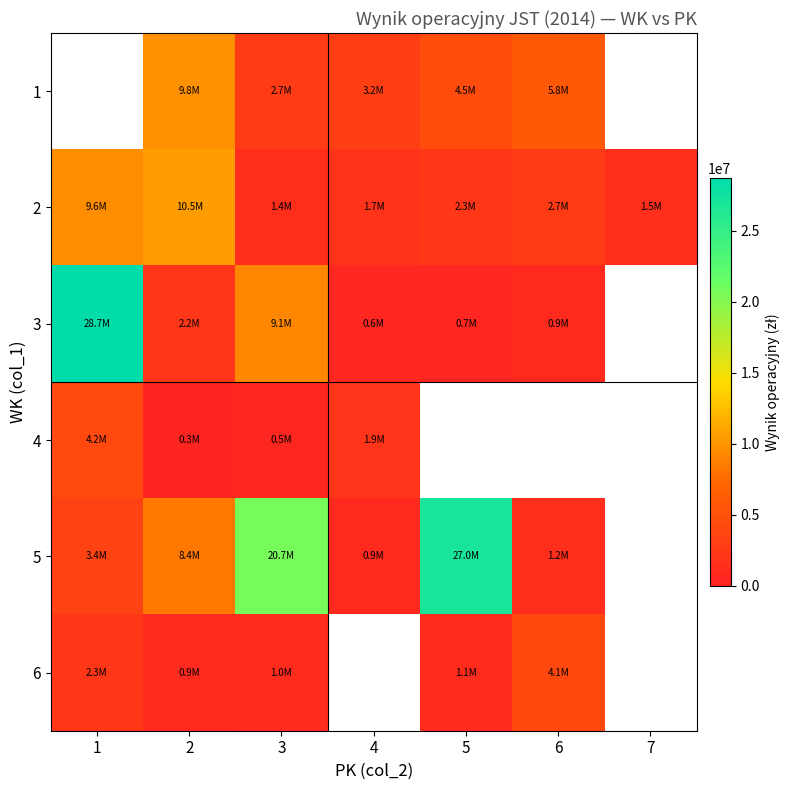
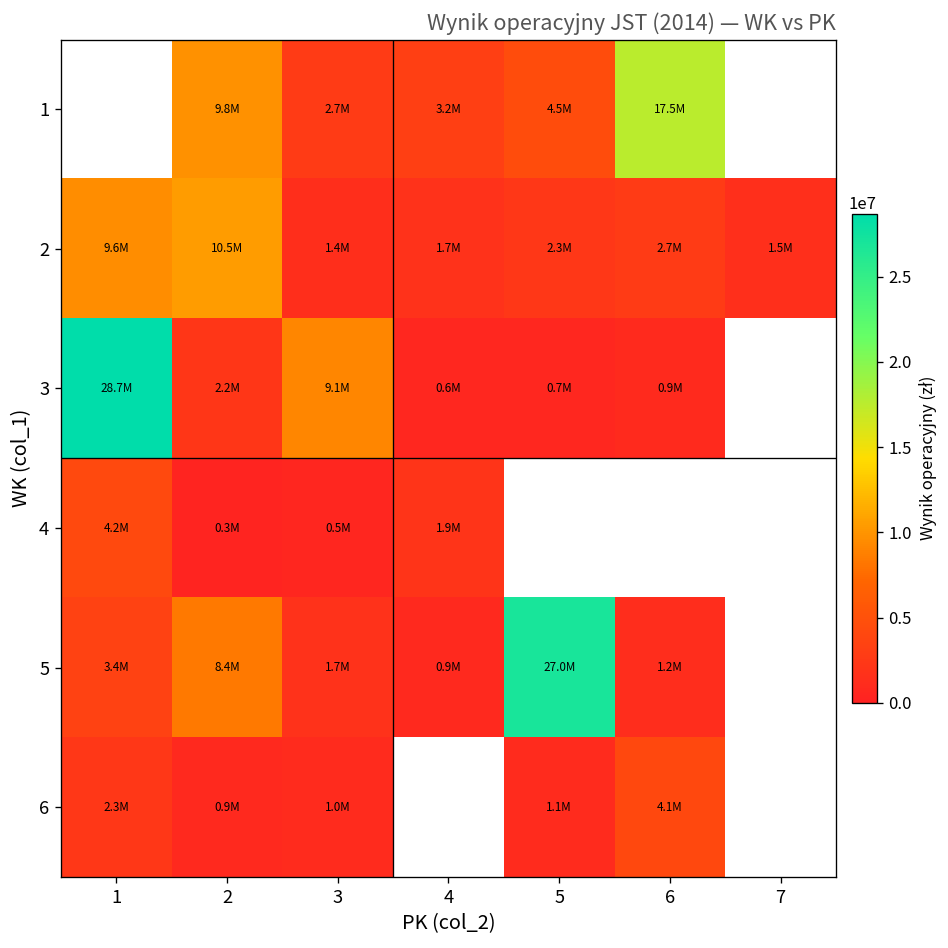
  {
    "1": {
      "2": "9.8M",
      "3": "2.7M",
      "4": "3.2M",
      "5": "4.5M",
-     "6": "5.8M"
+     "6": "17.5M"
    },
    "2": {
      "1": "9.6M",
      "2": "10.5M",
      "3": "1.4M",
      "4": "1.7M",
      "5": "2.3M",
      "6": "2.7M",
      "7": "1.5M"
    },
    "3": {
      "1": "28.7M",
      "2": "2.2M",
      "3": "9.1M",
      "4": "0.6M",
      "5": "0.7M",
      "6": "0.9M"
    },
    "4": {
      "1": "4.2M",
      "2": "0.3M",
      "3": "0.5M",
      "4": "1.9M"
    },
    "5": {
      "1": "3.4M",
      "2": "8.4M",
-     "3": "20.7M",
+     "3": "1.7M",
      "4": "0.9M",
      "5": "27.0M",
      "6": "1.2M"
    },
    "6": {
      "1": "2.3M",
      "2": "0.9M",
      "3": "1.0M",
      "5": "1.1M",
      "6": "4.1M"
    }
  }
